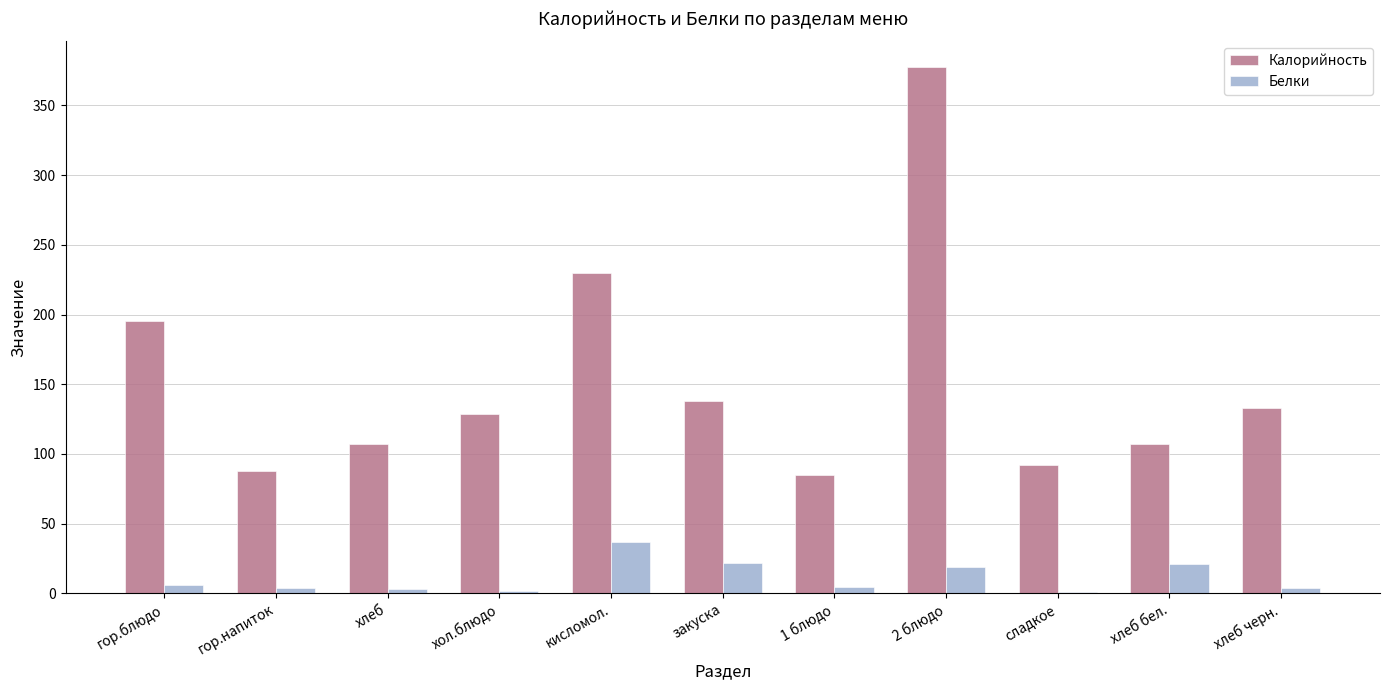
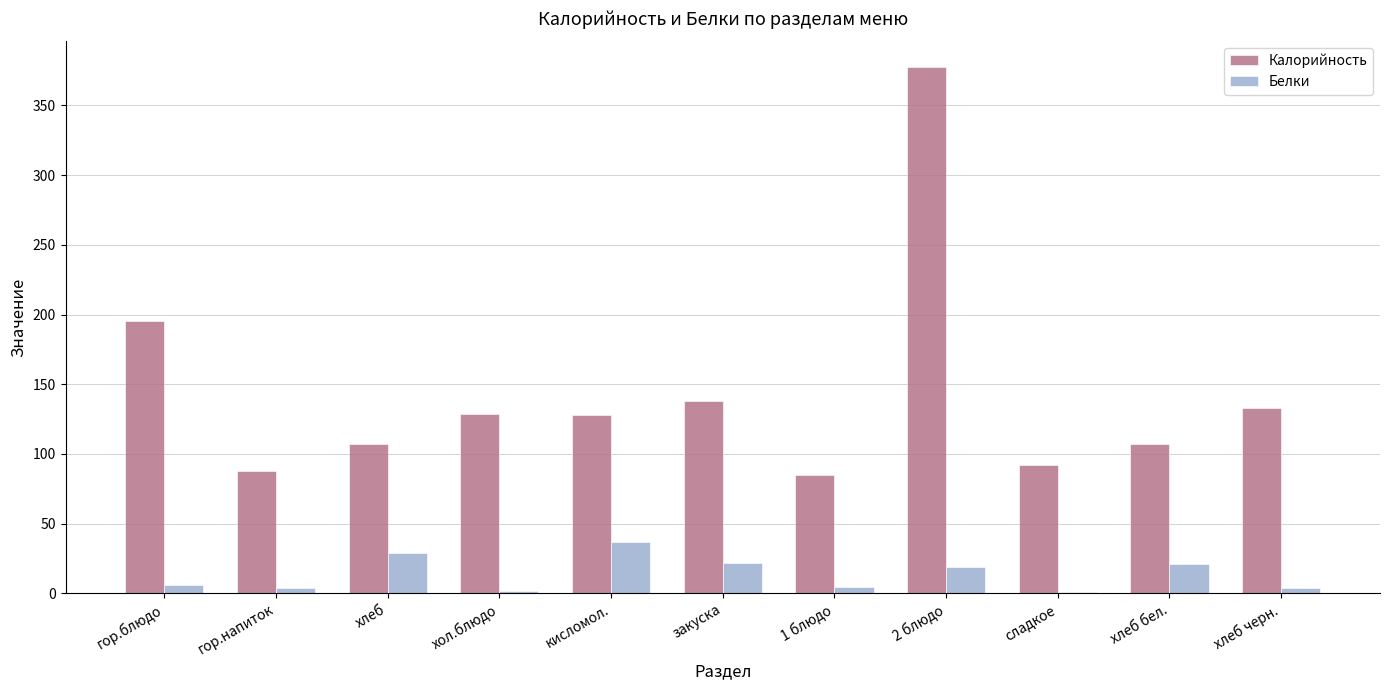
  {
    "Калорийность": {
      "гор.блюдо": 196,
      "гор.напиток": 88,
      "хлеб": 107,
      "хол.блюдо": 128,
-     "кисломол.": 230,
+     "кисломол.": 128,
      "закуска": 138,
      "1 блюдо": 85,
      "2 блюдо": 377,
      "сладкое": 92,
      "хлеб бел.": 107,
      "хлеб черн.": 133
    },
    "Белки": {
      "гор.блюдо": 6,
      "гор.напиток": 4,
-     "хлеб": 3,
+     "хлеб": 29,
      "кисломол.": 37,
      "закуска": 22,
      "1 блюдо": 5,
      "2 блюдо": 19,
      "хлеб бел.": 21,
      "хлеб черн.": 4
    }
  }
